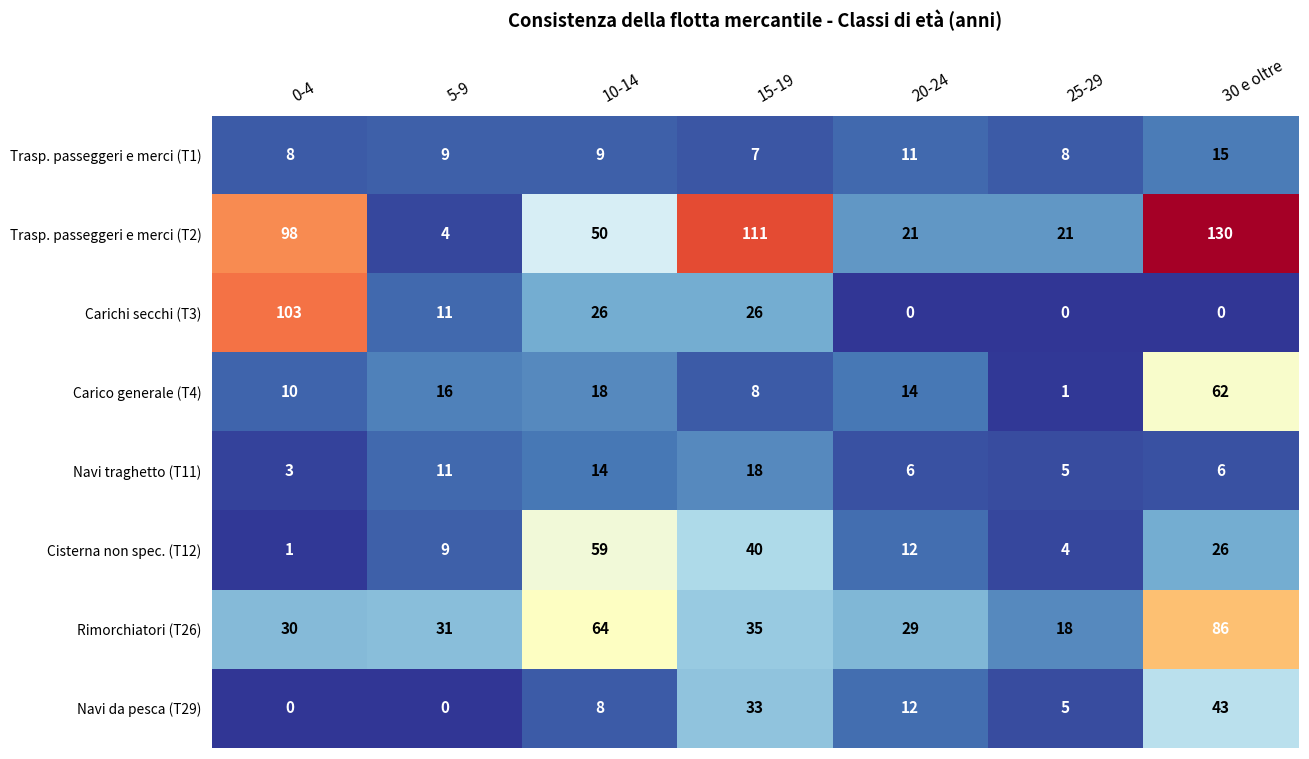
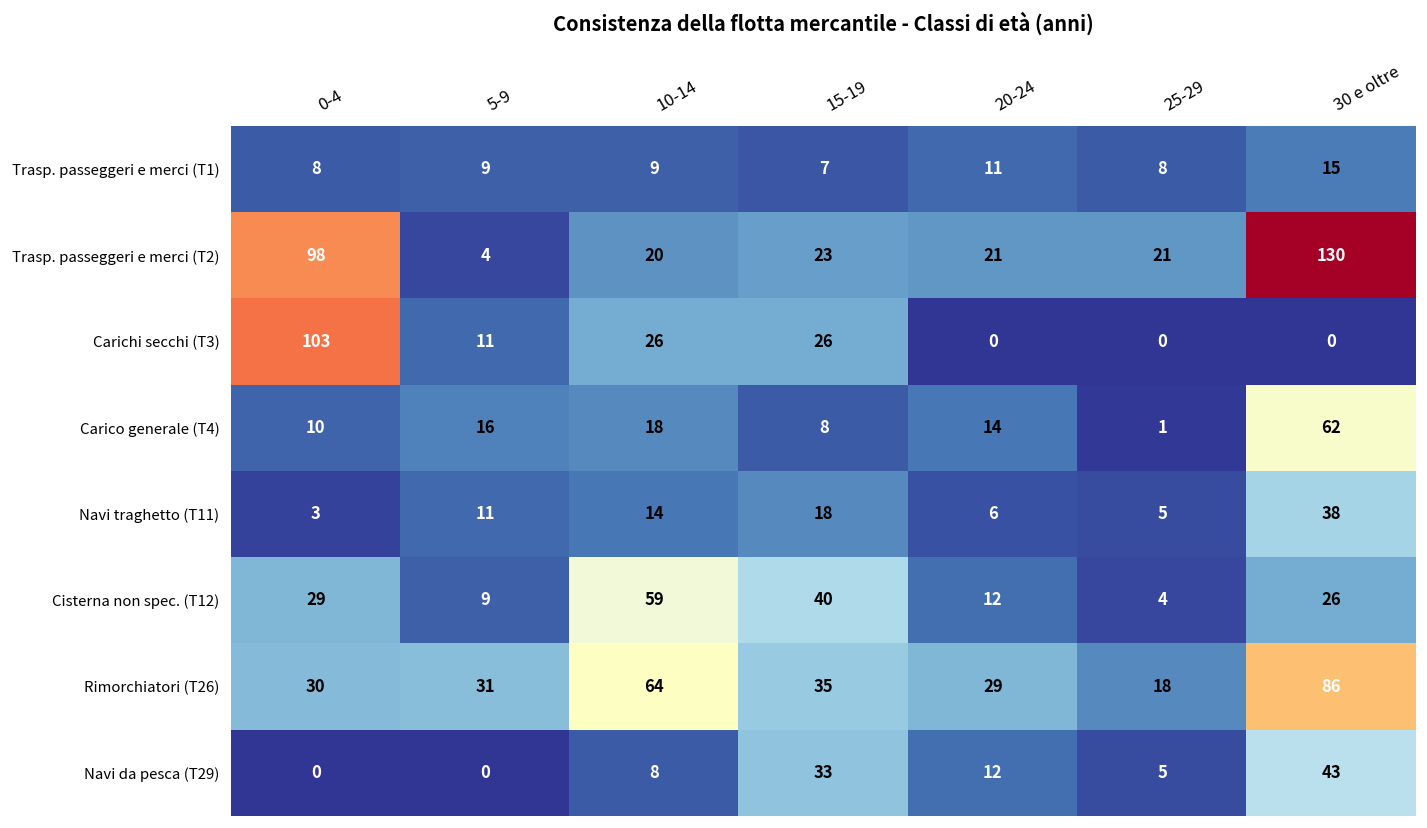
  {
    "Trasp. passeggeri e merci (T1)": {
      "0-4": 8,
      "5-9": 9,
      "10-14": 9,
      "15-19": 7,
      "20-24": 11,
      "25-29": 8,
      "30 e oltre": 15
    },
    "Trasp. passeggeri e merci (T2)": {
      "0-4": 98,
      "5-9": 4,
-     "10-14": 50,
-     "15-19": 111,
+     "10-14": 20,
+     "15-19": 23,
      "20-24": 21,
      "25-29": 21,
      "30 e oltre": 130
    },
    "Carichi secchi (T3)": {
      "0-4": 103,
      "5-9": 11,
      "10-14": 26,
      "15-19": 26,
      "20-24": 0,
      "25-29": 0,
      "30 e oltre": 0
    },
    "Carico generale (T4)": {
      "0-4": 10,
      "5-9": 16,
      "10-14": 18,
      "15-19": 8,
      "20-24": 14,
      "25-29": 1,
      "30 e oltre": 62
    },
    "Navi traghetto (T11)": {
      "0-4": 3,
      "5-9": 11,
      "10-14": 14,
      "15-19": 18,
      "20-24": 6,
      "25-29": 5,
-     "30 e oltre": 6
+     "30 e oltre": 38
    },
    "Cisterna non spec. (T12)": {
-     "0-4": 1,
+     "0-4": 29,
      "5-9": 9,
      "10-14": 59,
      "15-19": 40,
      "20-24": 12,
      "25-29": 4,
      "30 e oltre": 26
    },
    "Rimorchiatori (T26)": {
      "0-4": 30,
      "5-9": 31,
      "10-14": 64,
      "15-19": 35,
      "20-24": 29,
      "25-29": 18,
      "30 e oltre": 86
    },
    "Navi da pesca (T29)": {
      "0-4": 0,
      "5-9": 0,
      "10-14": 8,
      "15-19": 33,
      "20-24": 12,
      "25-29": 5,
      "30 e oltre": 43
    }
  }
